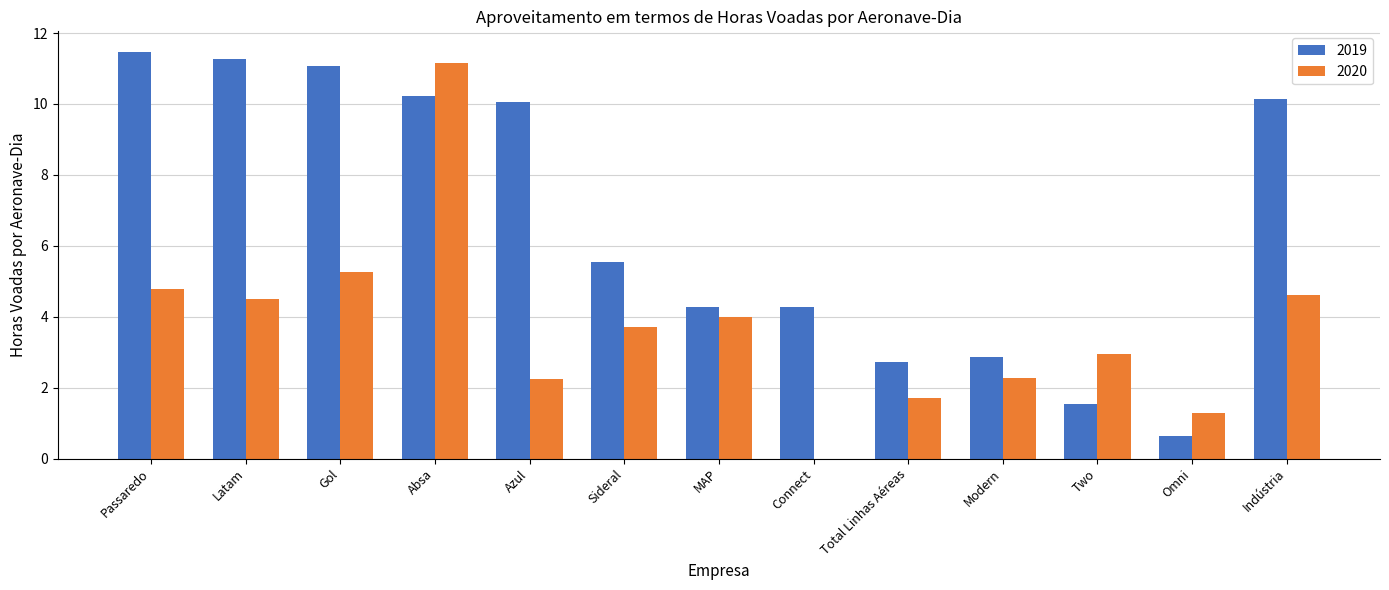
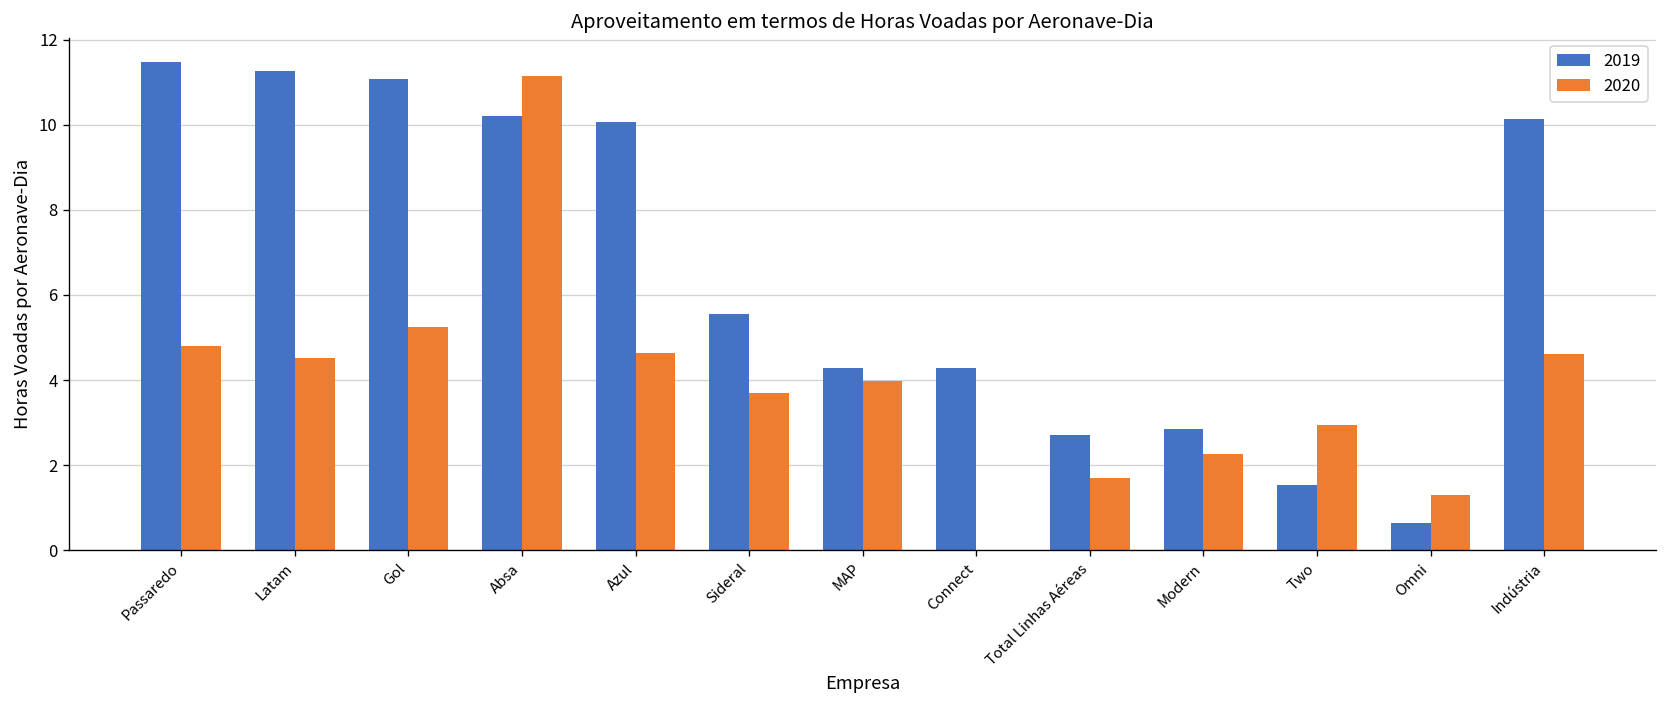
  {
    "2019": {
      "Passaredo": 11.5,
      "Latam": 11.3,
      "Gol": 11.1,
      "Absa": 10.2,
      "Azul": 10.1,
      "Sideral": 5.6,
      "MAP": 4.3,
      "Connect": 4.3,
      "Total Linhas Aéreas": 2.7,
      "Modern": 2.9,
      "Two": 1.5,
      "Omni": 0.6,
      "Indústria": 10.1
    },
    "2020": {
      "Passaredo": 4.8,
      "Latam": 4.5,
      "Gol": 5.3,
      "Absa": 11.2,
-     "Azul": 2.2,
+     "Azul": 4.6,
      "Sideral": 3.7,
      "MAP": 4.0,
      "Connect": 0.0,
      "Total Linhas Aéreas": 1.7,
      "Modern": 2.3,
      "Two": 3.0,
      "Omni": 1.3,
      "Indústria": 4.6
    }
  }
